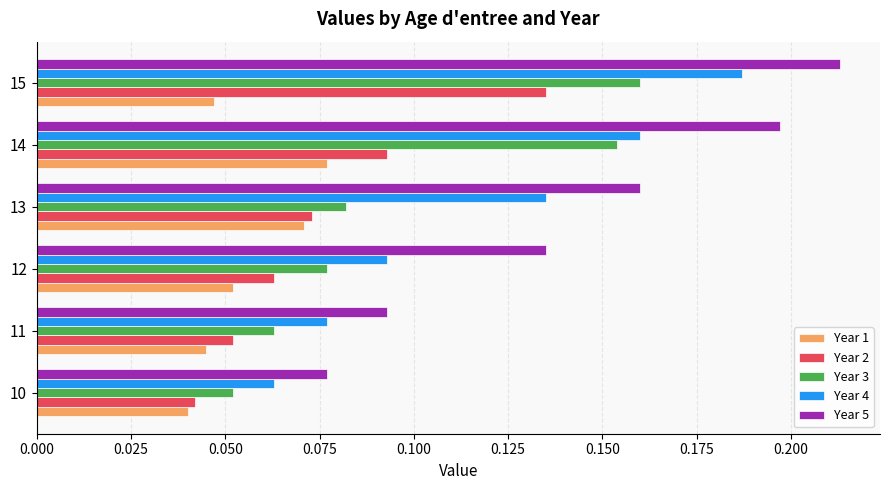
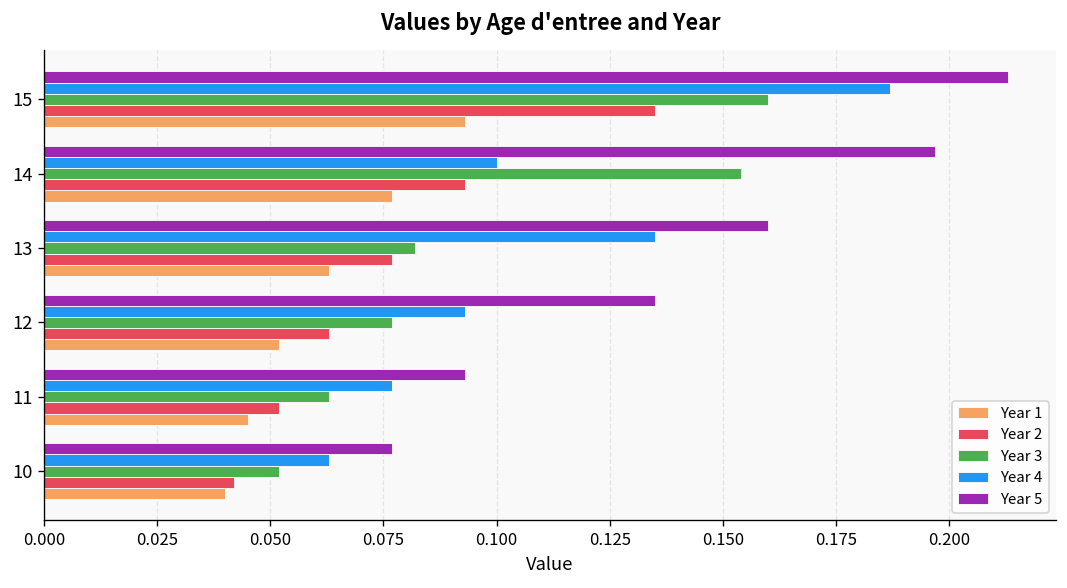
  {
    "Year 1": {
-     "15": 0.047,
+     "15": 0.093,
      "14": 0.077,
-     "13": 0.071,
+     "13": 0.063,
      "12": 0.052,
      "11": 0.045,
      "10": 0.040
    },
    "Year 2": {
      "15": 0.135,
      "14": 0.093,
-     "13": 0.073,
+     "13": 0.077,
      "12": 0.063,
      "11": 0.052,
      "10": 0.042
    },
    "Year 3": {
      "15": 0.160,
      "14": 0.154,
      "13": 0.082,
      "12": 0.077,
      "11": 0.063,
      "10": 0.052
    },
    "Year 4": {
      "15": 0.187,
-     "14": 0.16,
+     "14": 0.10,
      "13": 0.135,
      "12": 0.093,
      "11": 0.077,
      "10": 0.063
    },
    "Year 5": {
      "15": 0.213,
      "14": 0.197,
      "13": 0.160,
      "12": 0.135,
      "11": 0.093,
      "10": 0.077
    }
  }
